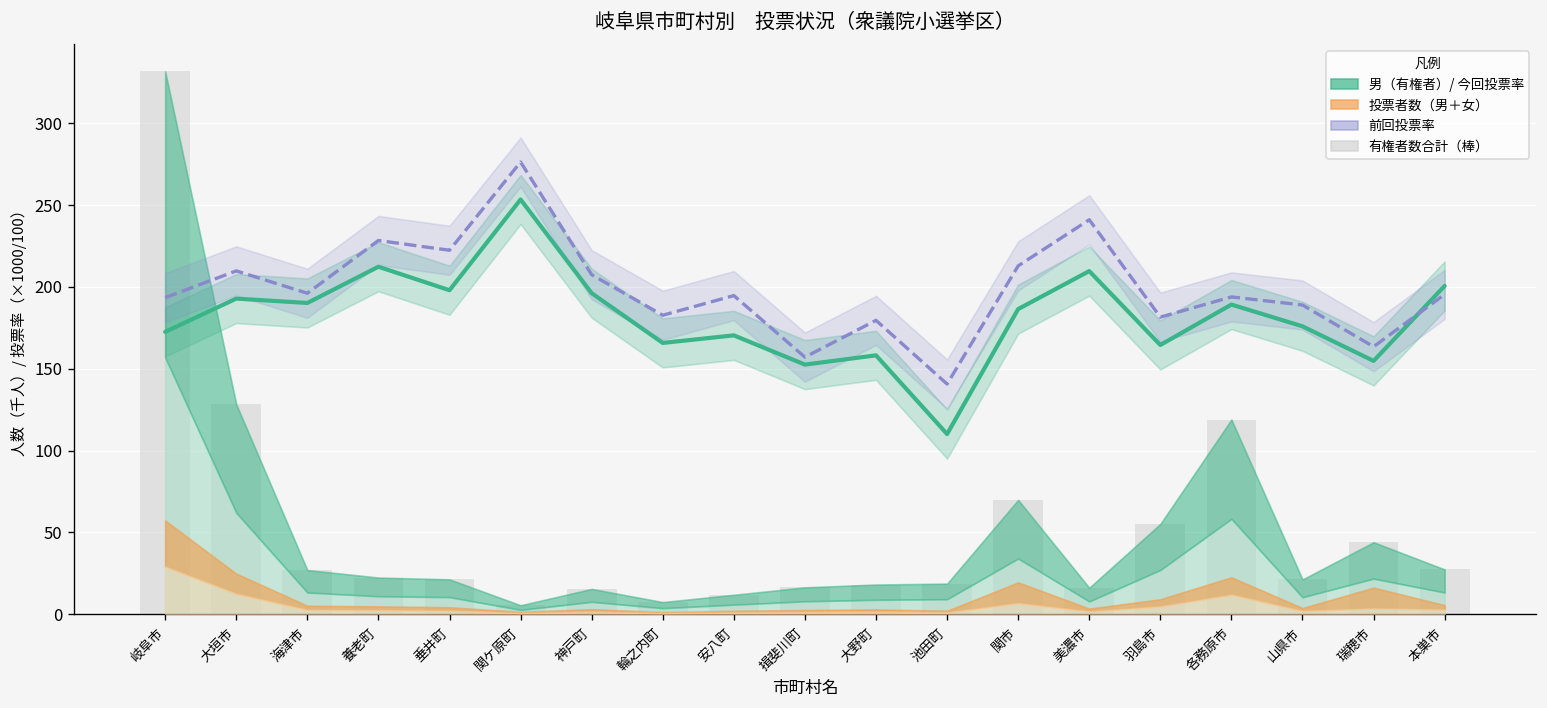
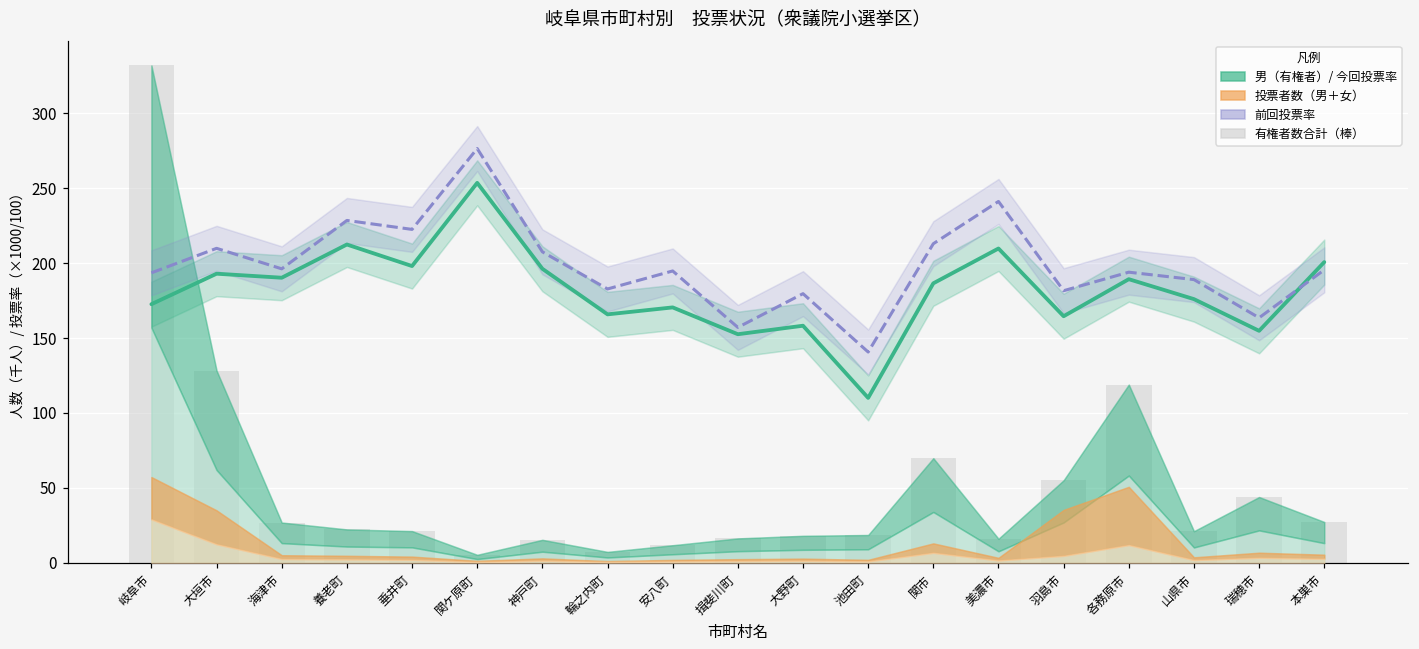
  {
    "投票者数（男＋女）": {
      "岐阜市": 28,
-     "大垣市": 12,
+     "大垣市": 23,
      "海津市": 2,
      "養老町": 2,
      "垂井町": 2,
-     "関市": 13,
-     "羽島市": 4,
-     "各務原市": 11,
-     "瑞穂市": 13,
+     "関市": 6,
+     "羽島市": 31,
+     "各務原市": 39,
+     "瑞穂市": 3,
      "本巣市": 3
    }
  }
